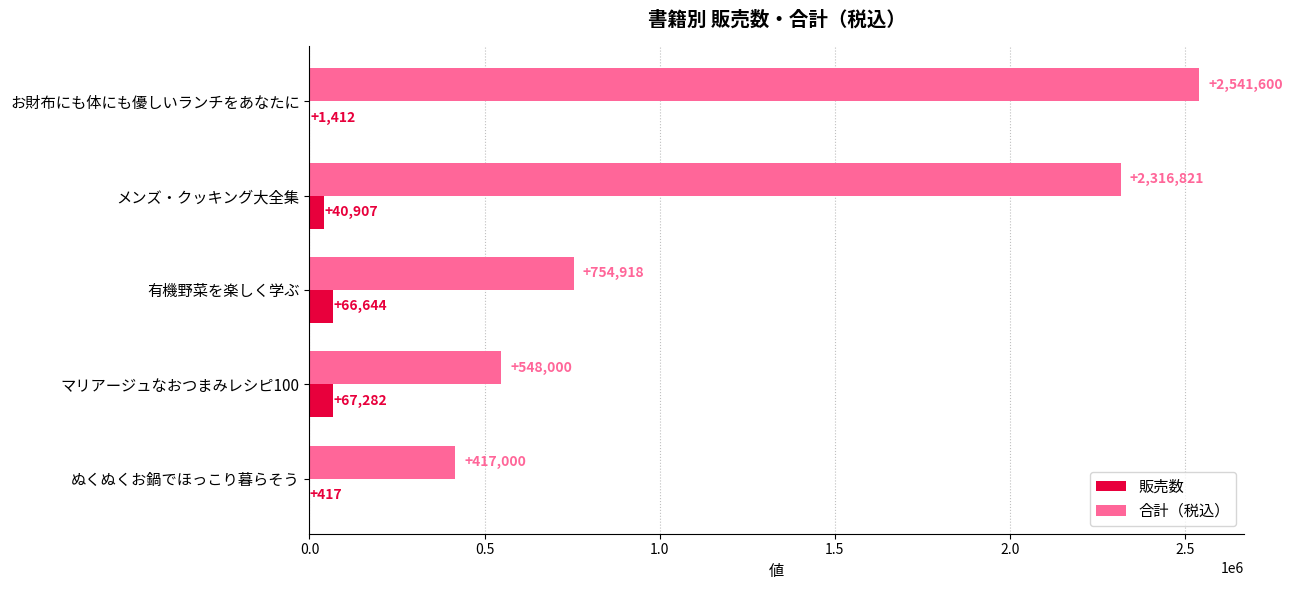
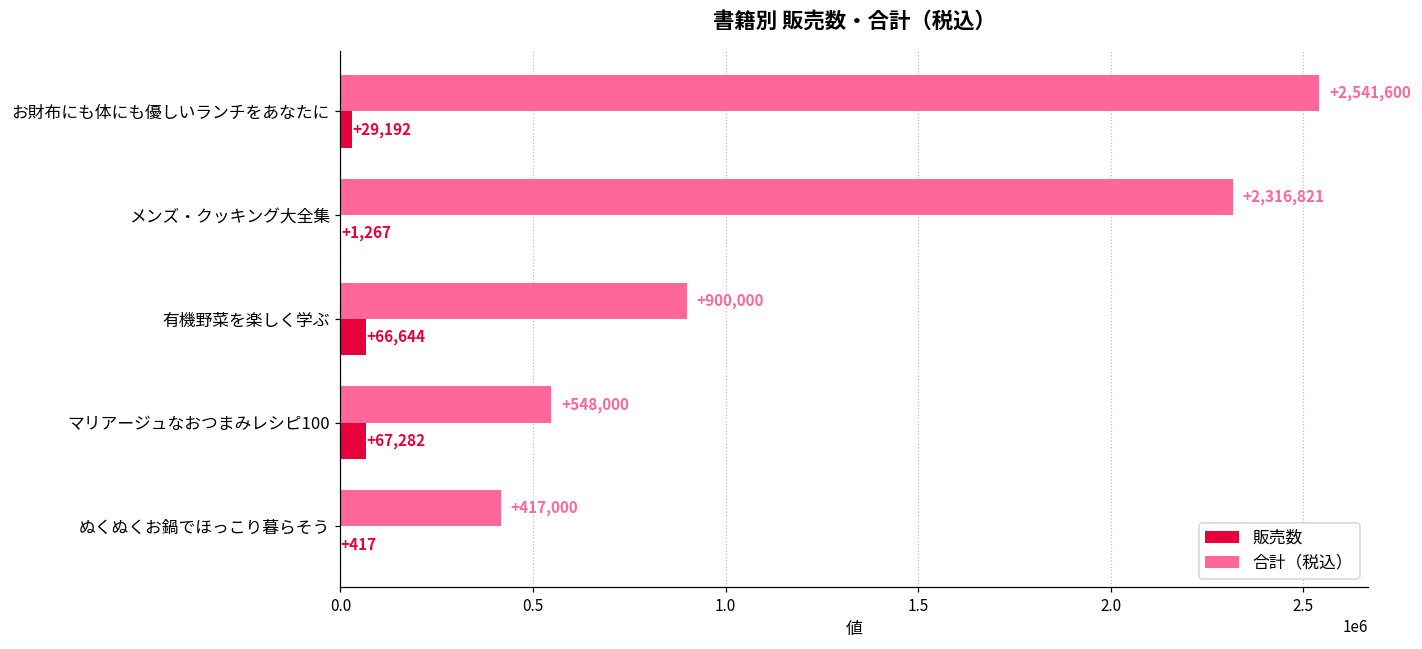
  {
    "販売数": {
-     "お財布にも体にも優しいランチをあなたに": "+1,412",
-     "メンズ・クッキング大全集": "+40,907",
+     "お財布にも体にも優しいランチをあなたに": "+29,192",
+     "メンズ・クッキング大全集": "+1,267",
      "有機野菜を楽しく学ぶ": "+66,644",
      "マリアージュなおつまみレシピ100": "+67,282",
      "ぬくぬくお鍋でほっこり暮らそう": "+417"
    },
    "合計（税込）": {
      "お財布にも体にも優しいランチをあなたに": "+2,541,600",
      "メンズ・クッキング大全集": "+2,316,821",
-     "有機野菜を楽しく学ぶ": "+754,918",
+     "有機野菜を楽しく学ぶ": "+900,000",
      "マリアージュなおつまみレシピ100": "+548,000",
      "ぬくぬくお鍋でほっこり暮らそう": "+417,000"
    }
  }
